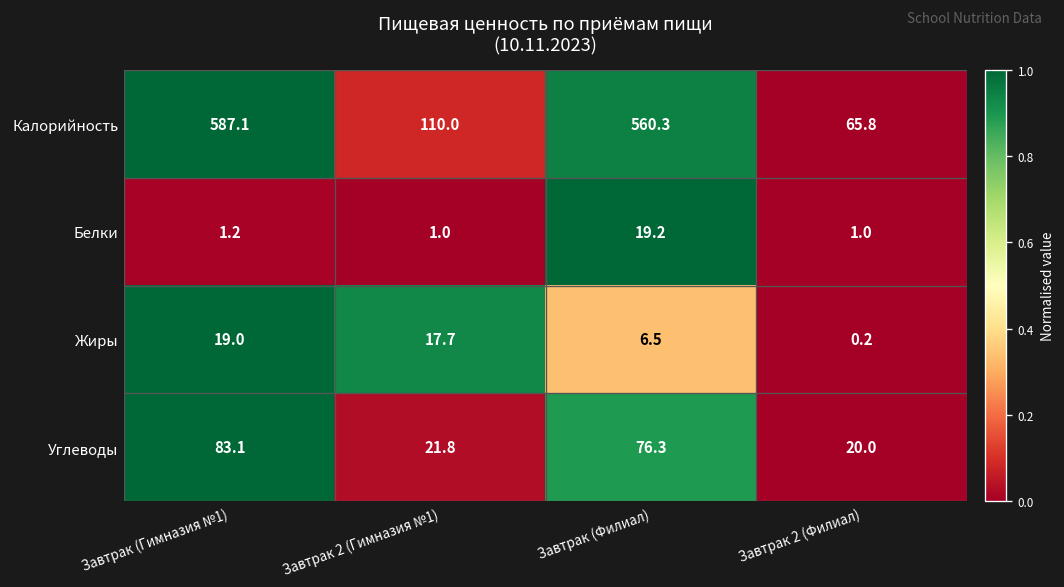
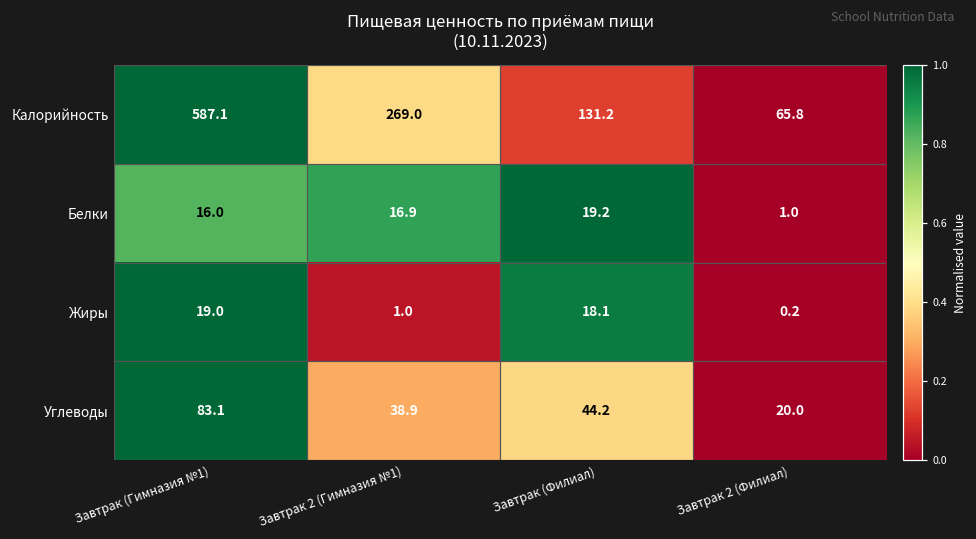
  {
    "Калорийность": {
      "Завтрак (Гимназия №1)": 587.1,
-     "Завтрак 2 (Гимназия №1)": 110.0,
-     "Завтрак (Филиал)": 560.3,
+     "Завтрак 2 (Гимназия №1)": 269.0,
+     "Завтрак (Филиал)": 131.2,
      "Завтрак 2 (Филиал)": 65.8
    },
    "Белки": {
-     "Завтрак (Гимназия №1)": 1.2,
-     "Завтрак 2 (Гимназия №1)": 1.0,
+     "Завтрак (Гимназия №1)": 16.0,
+     "Завтрак 2 (Гимназия №1)": 16.9,
      "Завтрак (Филиал)": 19.2,
      "Завтрак 2 (Филиал)": 1.0
    },
    "Жиры": {
      "Завтрак (Гимназия №1)": 19.0,
-     "Завтрак 2 (Гимназия №1)": 17.7,
-     "Завтрак (Филиал)": 6.5,
+     "Завтрак 2 (Гимназия №1)": 1.0,
+     "Завтрак (Филиал)": 18.1,
      "Завтрак 2 (Филиал)": 0.2
    },
    "Углеводы": {
      "Завтрак (Гимназия №1)": 83.1,
-     "Завтрак 2 (Гимназия №1)": 21.8,
-     "Завтрак (Филиал)": 76.3,
+     "Завтрак 2 (Гимназия №1)": 38.9,
+     "Завтрак (Филиал)": 44.2,
      "Завтрак 2 (Филиал)": 20.0
    }
  }
